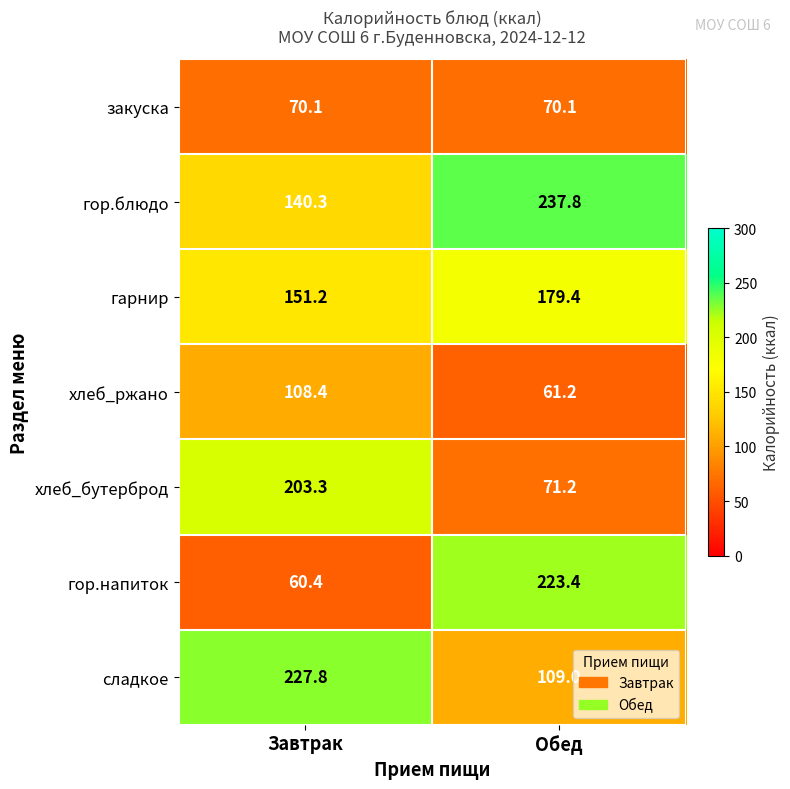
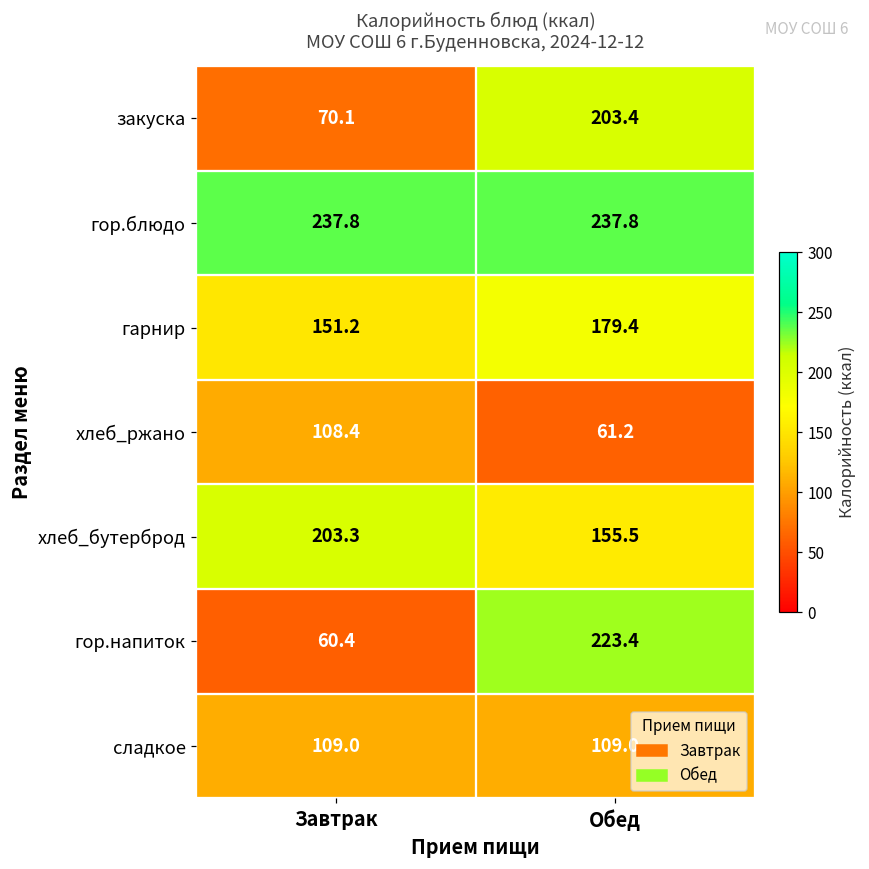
  {
    "закуска": {
      "Завтрак": 70.1,
-     "Обед": 70.1
+     "Обед": 203.4
    },
    "гор.блюдо": {
-     "Завтрак": 140.3,
+     "Завтрак": 237.8,
      "Обед": 237.8
    },
    "гарнир": {
      "Завтрак": 151.2,
      "Обед": 179.4
    },
    "хлеб_ржано": {
      "Завтрак": 108.4,
      "Обед": 61.2
    },
    "хлеб_бутерброд": {
      "Завтрак": 203.3,
-     "Обед": 71.2
+     "Обед": 155.5
    },
    "гор.напиток": {
      "Завтрак": 60.4,
      "Обед": 223.4
    },
    "сладкое": {
-     "Завтрак": 227.8
+     "Завтрак": 109.0
    }
  }
